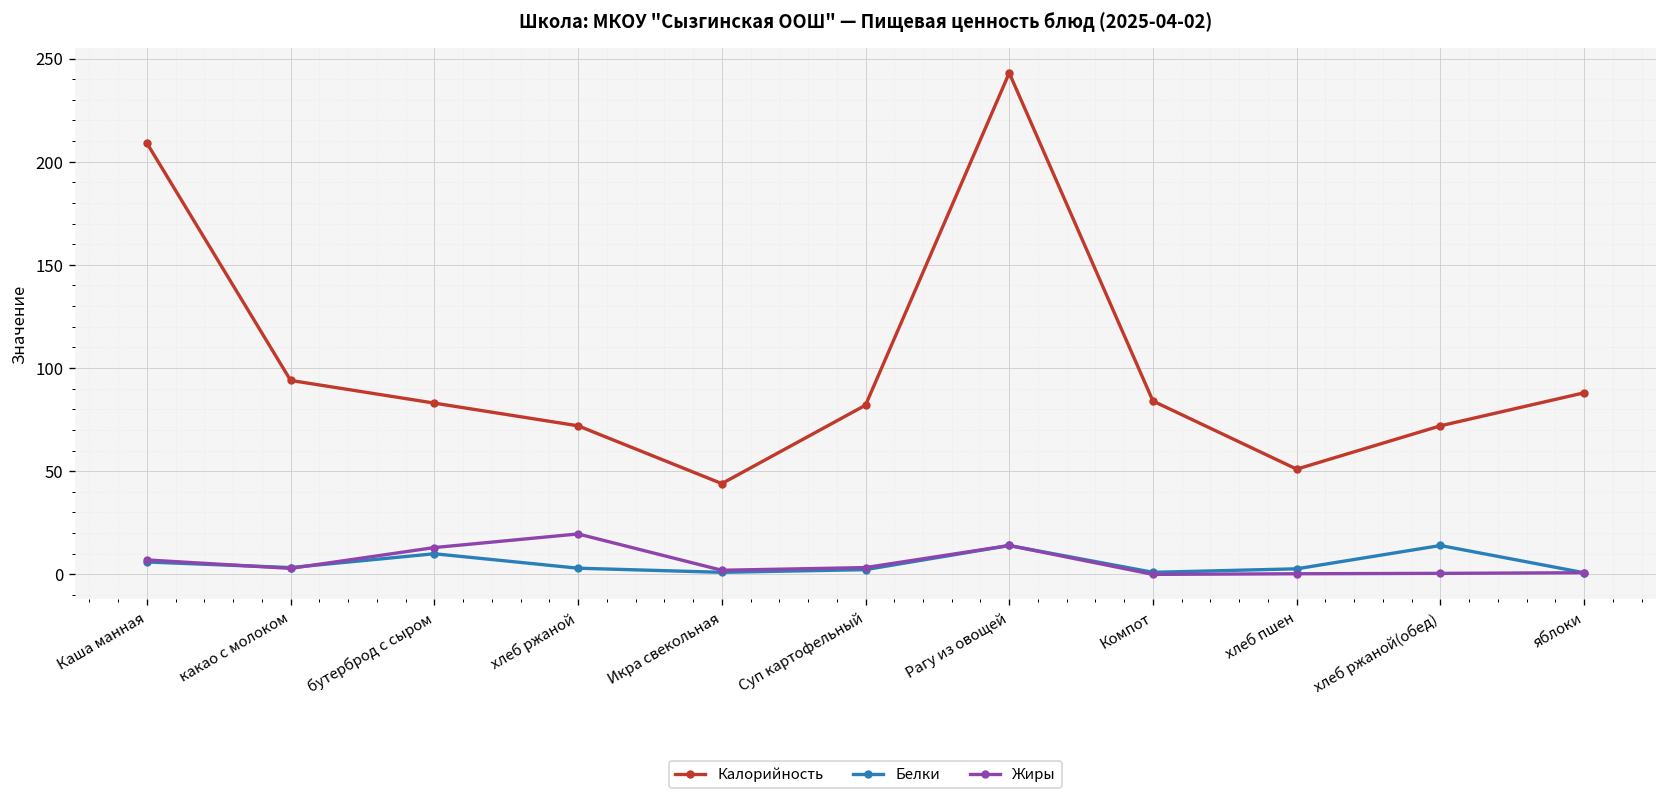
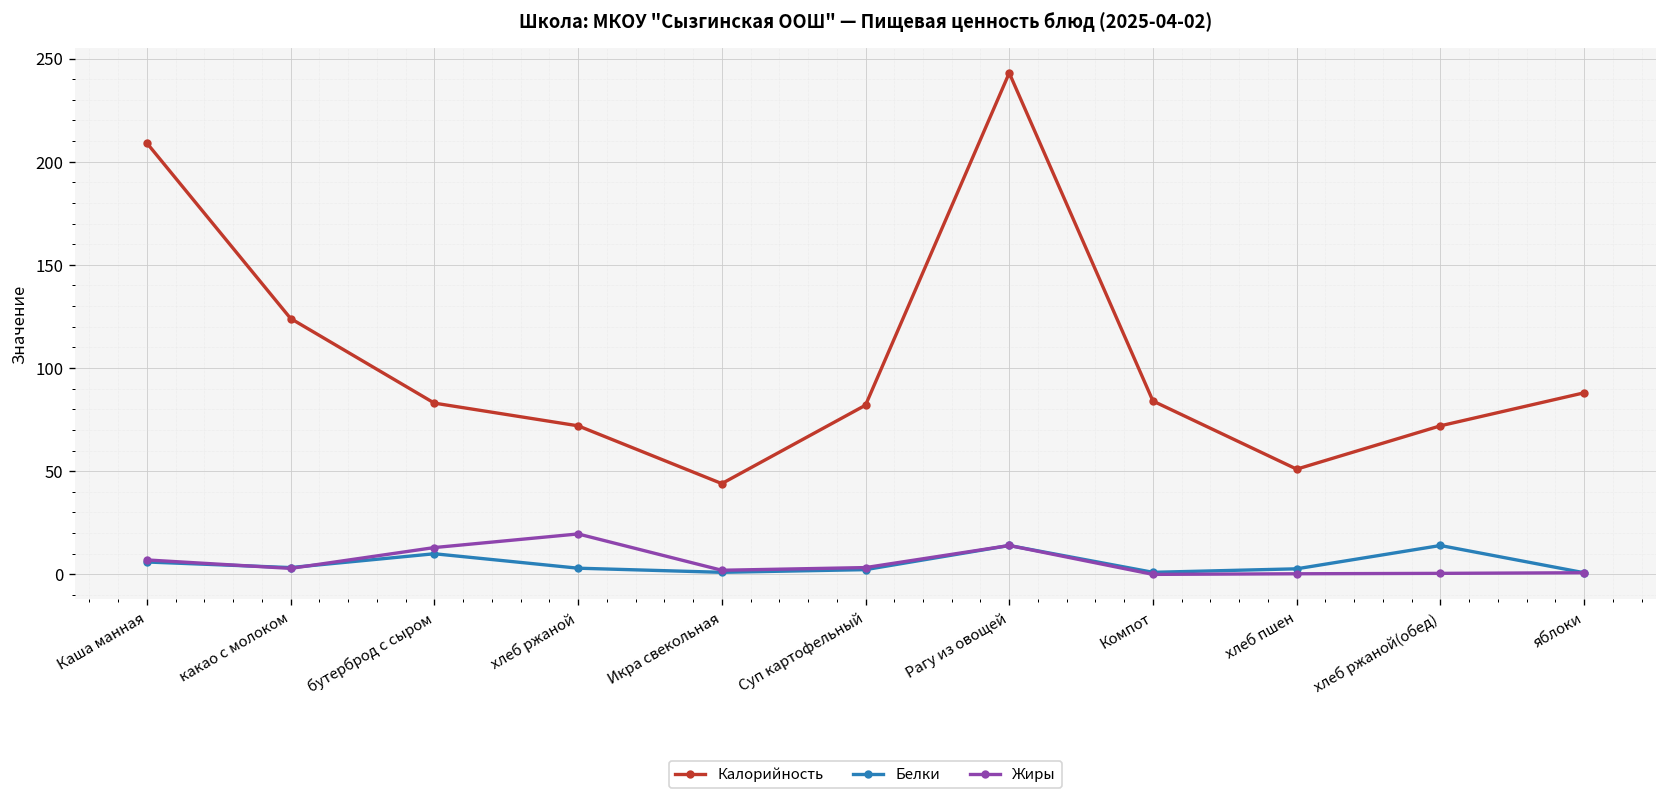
  {
    "Калорийность": {
      "Каша манная": 209,
-     "какао с молоком": 94,
+     "какао с молоком": 124,
      "бутерброд с сыром": 83,
      "хлеб ржаной": 72,
      "Икра свекольная": 44,
      "Суп картофельный": 82,
      "Рагу из овощей": 243,
      "Компот": 84,
      "хлеб пшен": 51,
      "хлеб ржаной(обед)": 72,
      "яблоки": 88
    },
    "Белки": {
      "бутерброд с сыром": 10,
      "хлеб ржаной": 3,
      "хлеб пшен": 3,
      "хлеб ржаной(обед)": 14
    },
    "Жиры": {
      "бутерброд с сыром": 13,
      "хлеб ржаной": 20,
      "хлеб пшен": 0,
      "хлеб ржаной(обед)": 1
    }
  }
